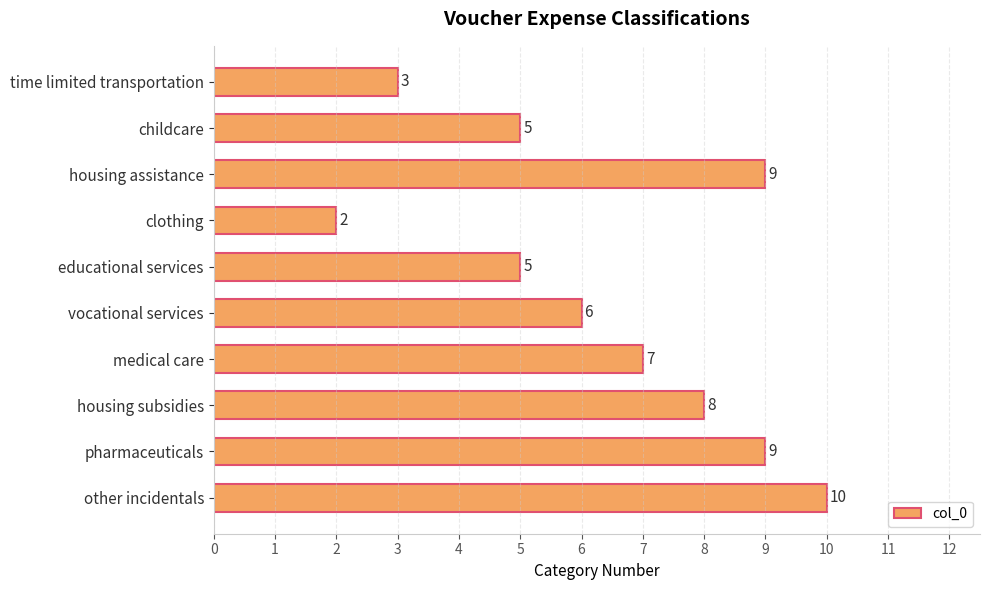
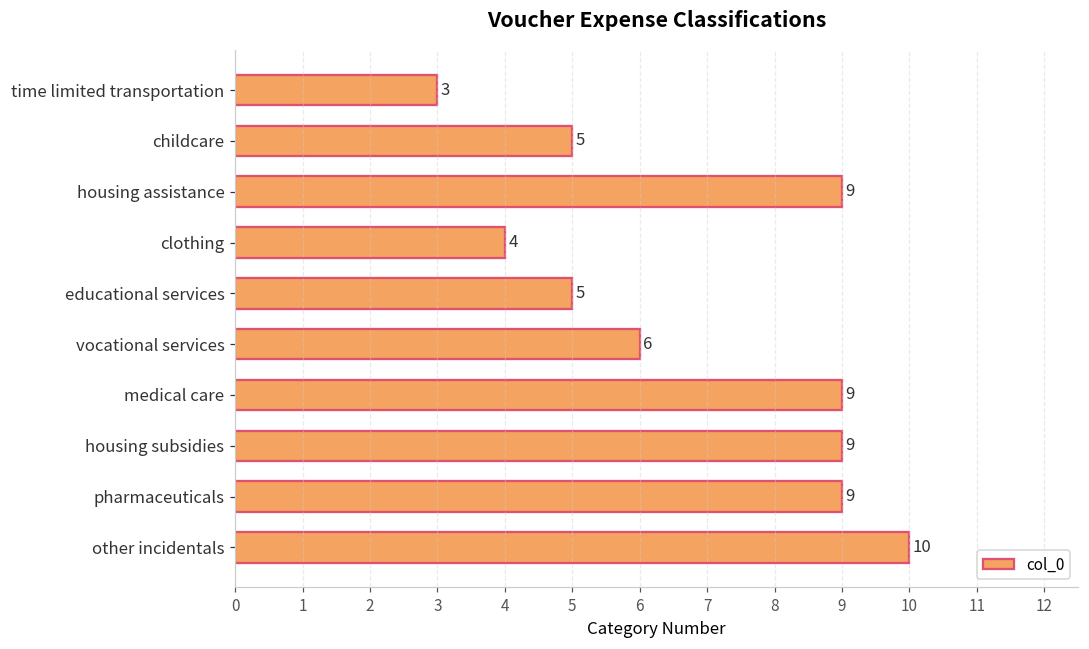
  {
    "time limited transportation": 3,
    "childcare": 5,
    "housing assistance": 9,
-   "clothing": 2,
+   "clothing": 4,
    "educational services": 5,
    "vocational services": 6,
-   "medical care": 7,
-   "housing subsidies": 8,
+   "medical care": 9,
+   "housing subsidies": 9,
    "pharmaceuticals": 9,
    "other incidentals": 10
  }
